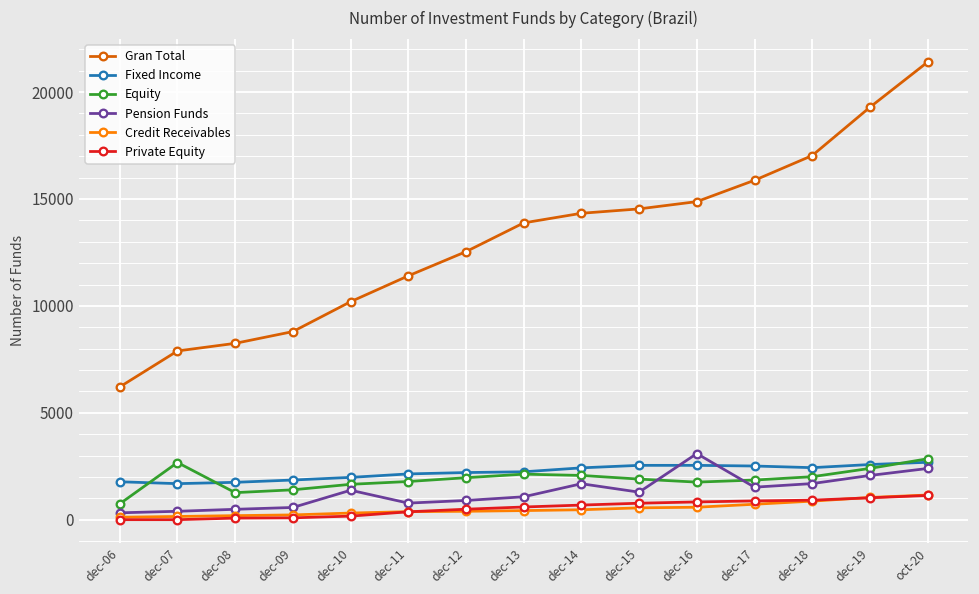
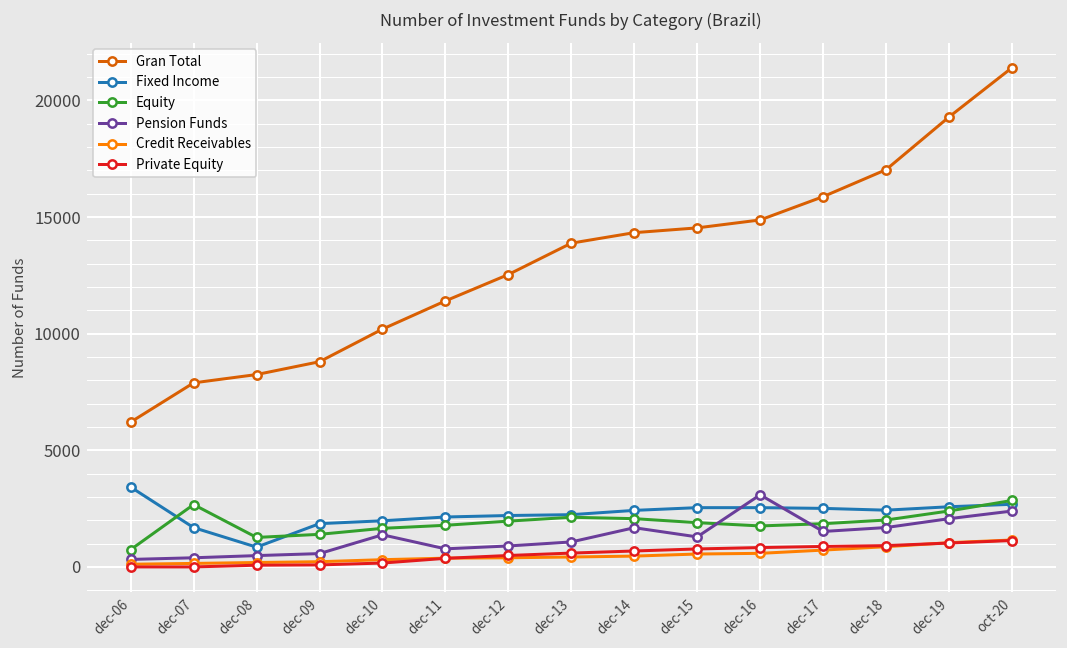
  {
    "Fixed Income": {
-     "dec-06": 1800,
+     "dec-06": 3400,
      "dec-07": 1700,
-     "dec-08": 1700,
+     "dec-08": 800,
      "dec-09": 1900,
      "dec-10": 2000,
      "dec-11": 2100,
      "dec-12": 2200,
      "dec-14": 2400,
      "dec-15": 2500,
      "dec-16": 2500,
      "dec-17": 2500,
      "dec-18": 2400,
      "dec-19": 2600,
      "oct-20": 2700
    },
    "Equity": {
      "dec-06": 700,
      "dec-07": 2700,
      "dec-08": 1300,
      "dec-09": 1400,
      "dec-10": 1700,
      "dec-11": 1800,
      "dec-12": 2000,
      "dec-14": 2100,
      "dec-15": 1900,
      "dec-16": 1800,
      "dec-17": 1900,
      "dec-18": 2000,
      "dec-19": 2400,
      "oct-20": 2800
    },
    "Pension Funds": {
      "dec-06": 300,
      "dec-07": 400,
      "dec-08": 500,
      "dec-09": 600,
      "dec-10": 1400,
      "dec-11": 800,
      "dec-12": 900,
      "dec-13": 1100,
      "dec-14": 1700,
      "dec-15": 1300,
      "dec-16": 3100,
      "dec-17": 1500,
      "dec-18": 1700,
      "dec-19": 2100,
      "oct-20": 2400
    },
    "Private Equity": {
      "dec-07": 0,
      "dec-09": 100,
      "dec-10": 200,
      "dec-13": 600,
      "dec-14": 700,
      "dec-15": 800,
      "dec-16": 800,
      "dec-17": 900
    }
  }
